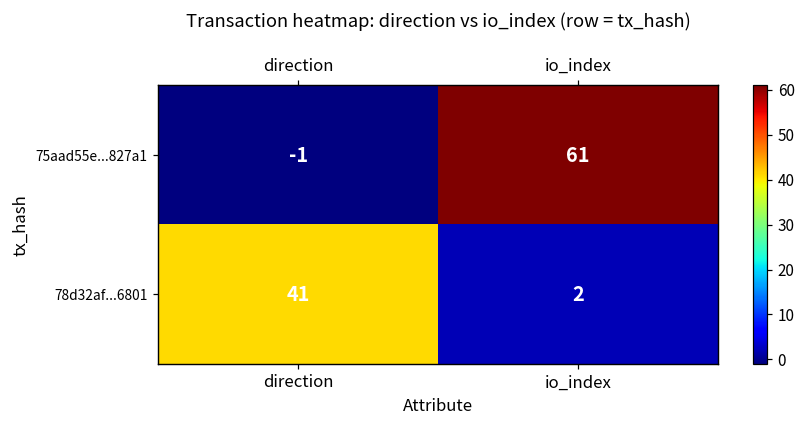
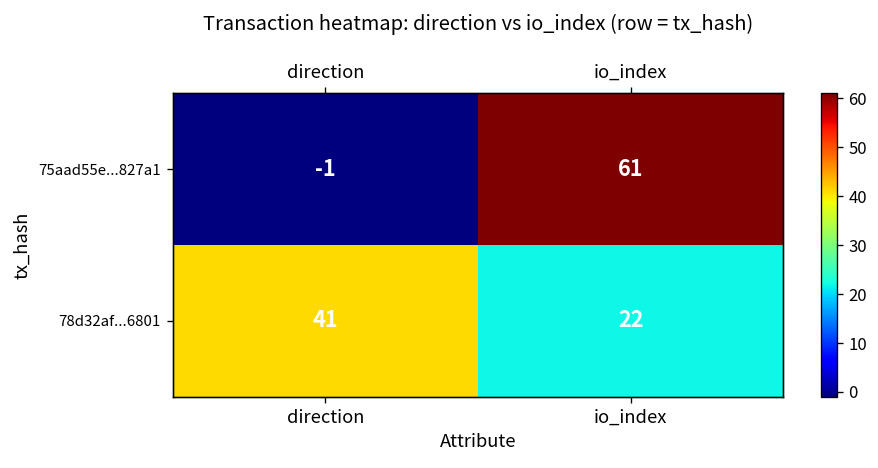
  {
    "75aad55e...827a1": {
      "direction": -1,
      "io_index": 61
    },
    "78d32af...6801": {
      "direction": 41,
-     "io_index": 2
+     "io_index": 22
    }
  }
